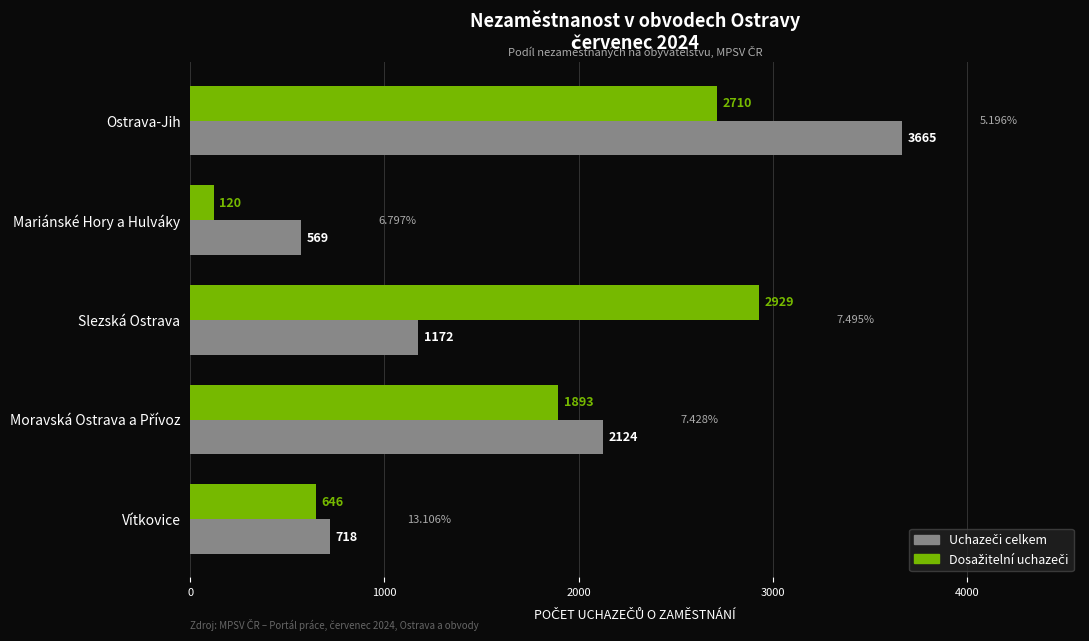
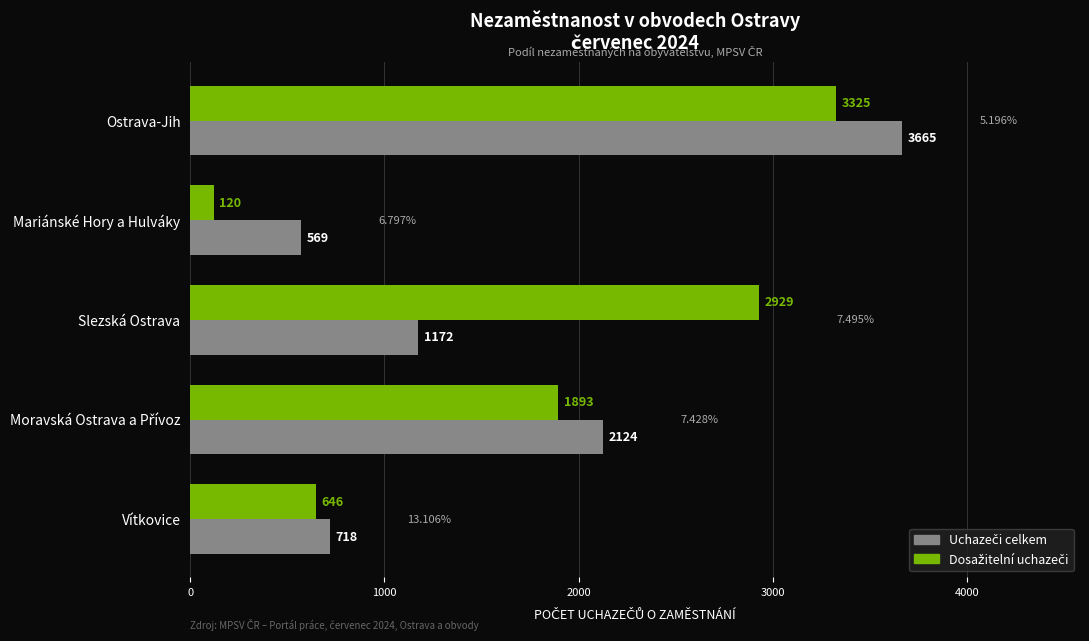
  {
    "Uchazeči celkem": {
      "Ostrava-Jih": 3665,
      "Mariánské Hory a Hulváky": 569,
      "Slezská Ostrava": 1172,
      "Moravská Ostrava a Přívoz": 2124,
      "Vítkovice": 718
    },
    "Dosažitelní uchazeči": {
-     "Ostrava-Jih": 2710,
+     "Ostrava-Jih": 3325,
      "Mariánské Hory a Hulváky": 120,
      "Slezská Ostrava": 2929,
      "Moravská Ostrava a Přívoz": 1893,
      "Vítkovice": 646
    }
  }
